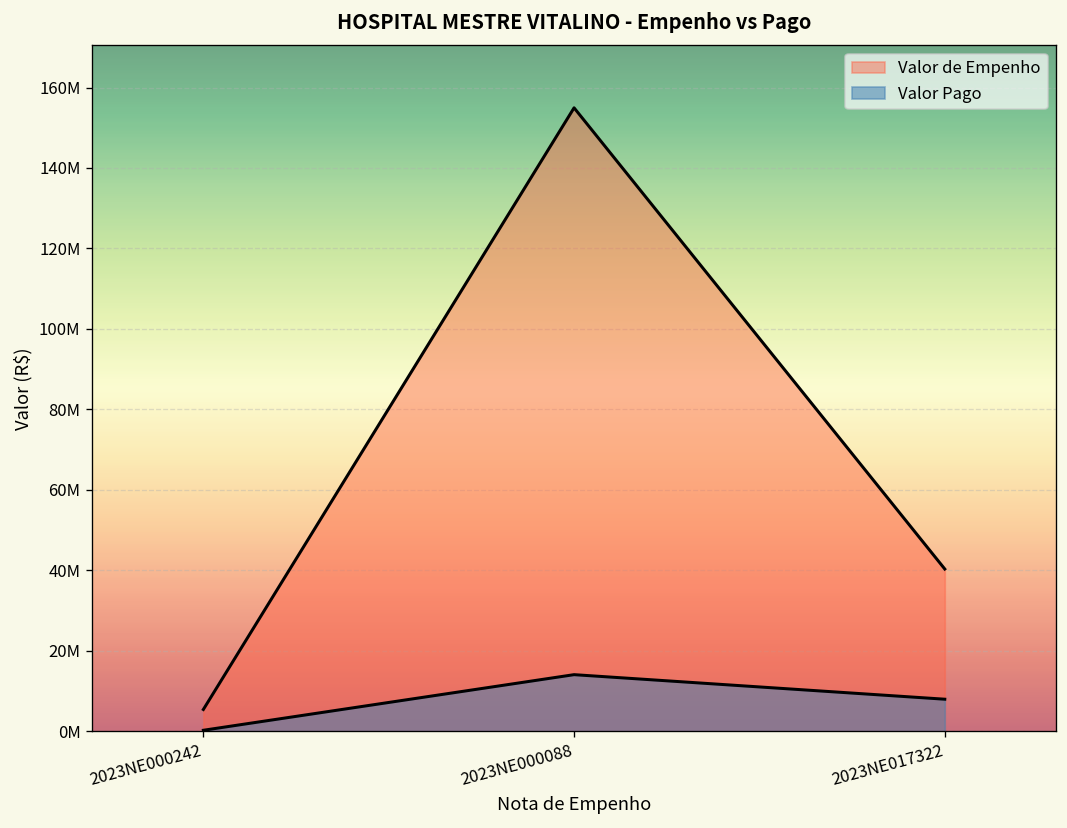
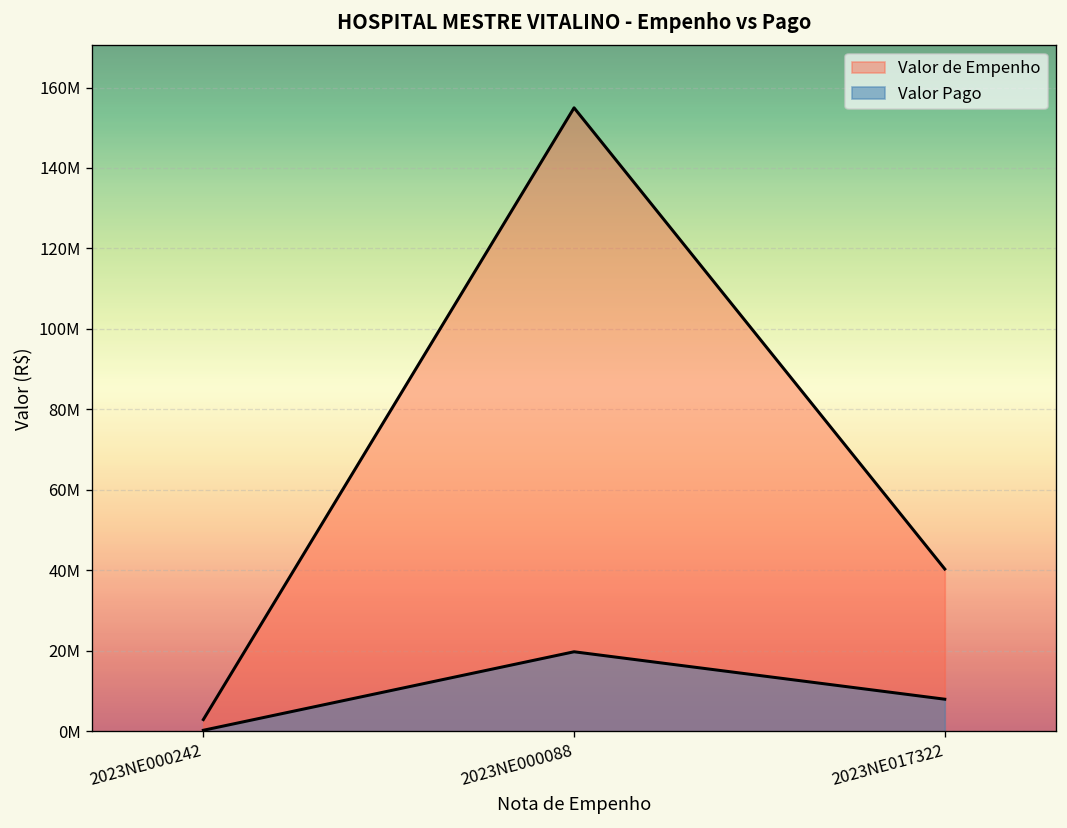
  {
    "Valor de Empenho": {
-     "2023NE000242": 5000000,
+     "2023NE000242": 3000000,
      "2023NE000088": 155000000,
      "2023NE017322": 40000000
    },
    "Valor Pago": {
      "2023NE000242": 0,
-     "2023NE000088": 14000000,
+     "2023NE000088": 20000000,
      "2023NE017322": 8000000
    }
  }
